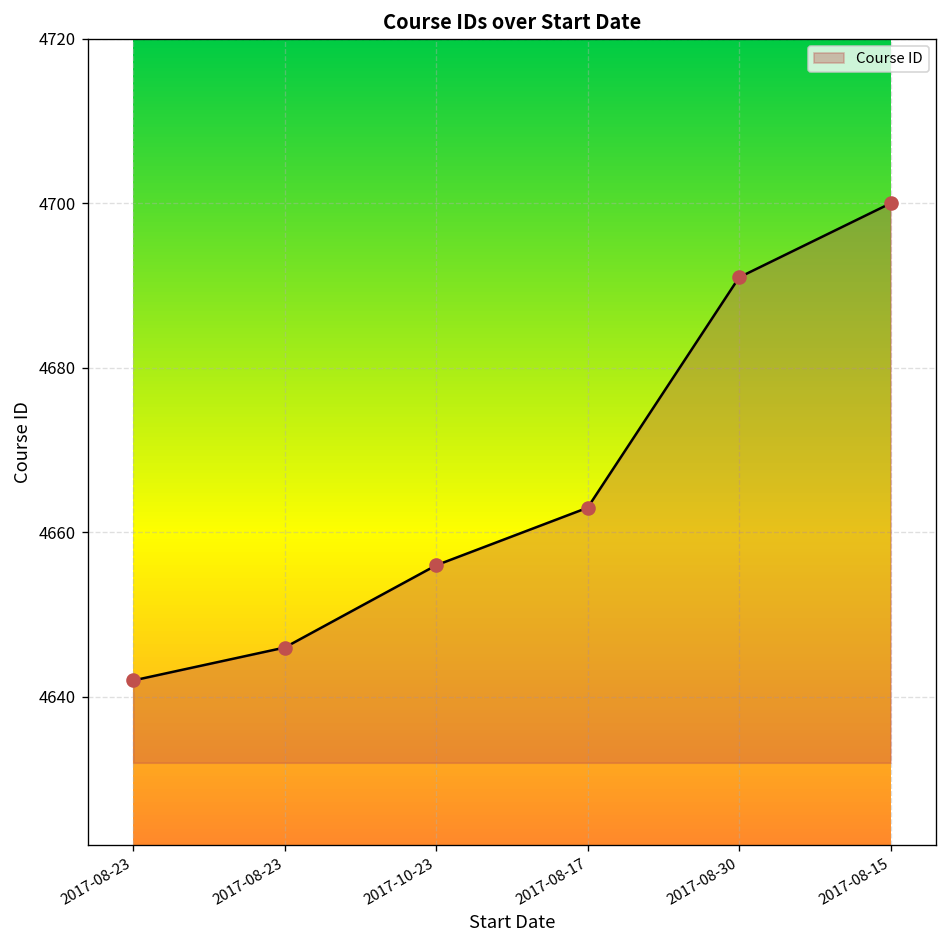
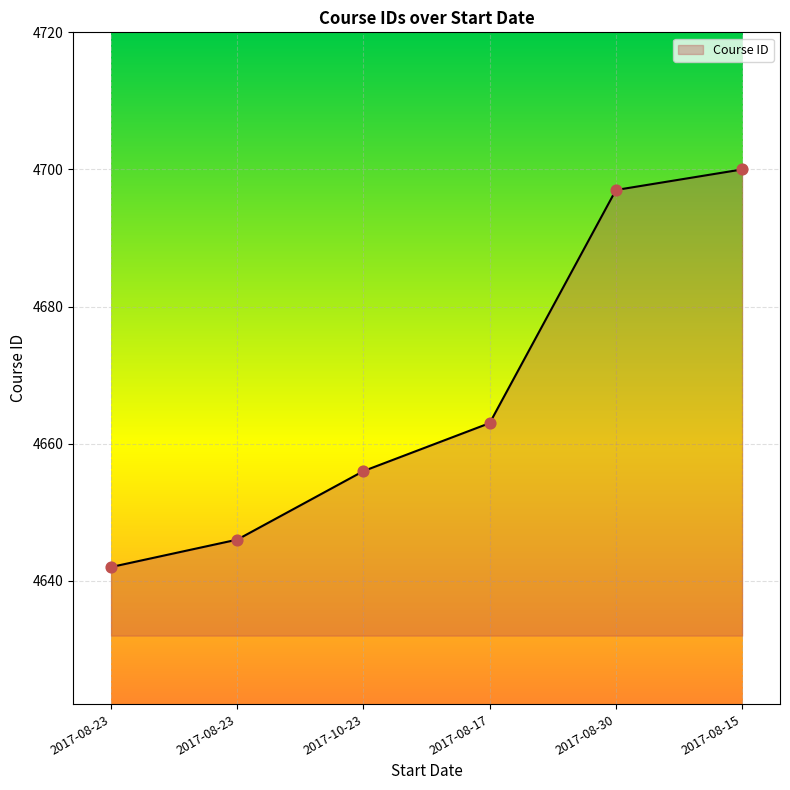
  {
    "2017-10-23": 4656,
    "2017-08-17": 4663,
-   "2017-08-30": 4691,
+   "2017-08-30": 4697,
    "2017-08-15": 4700
  }
